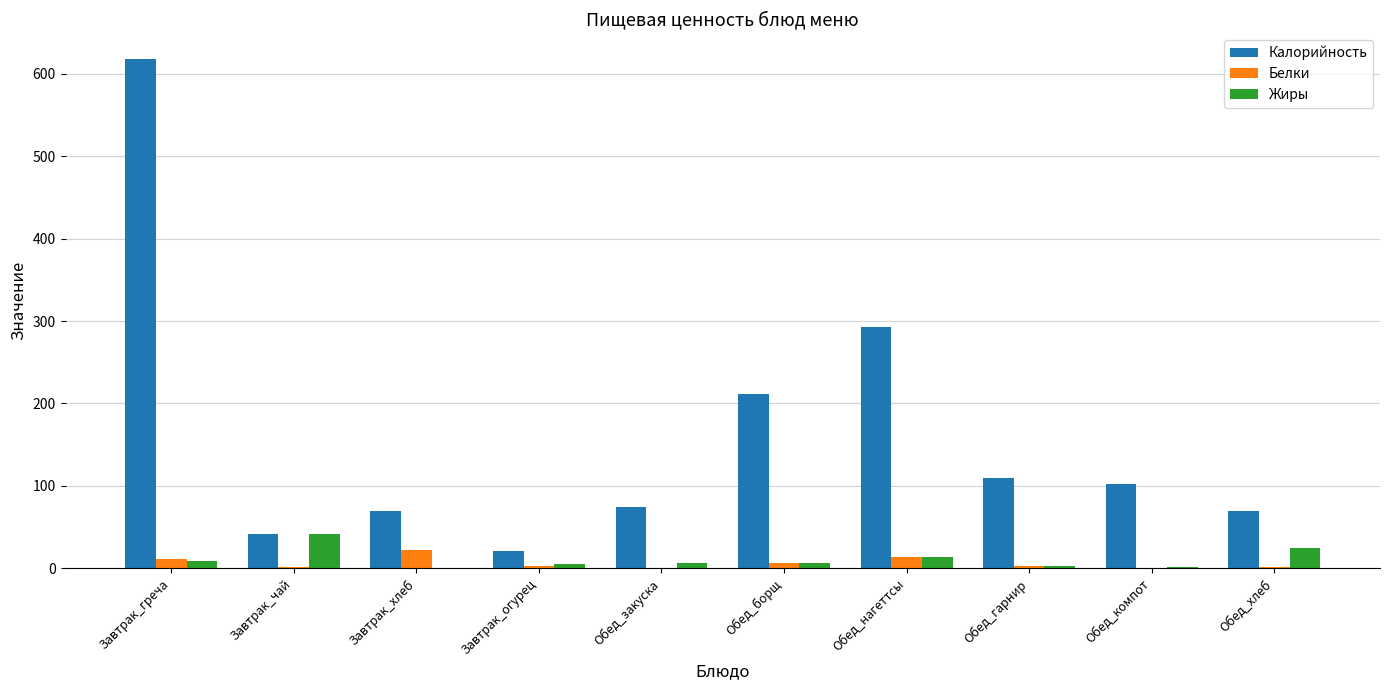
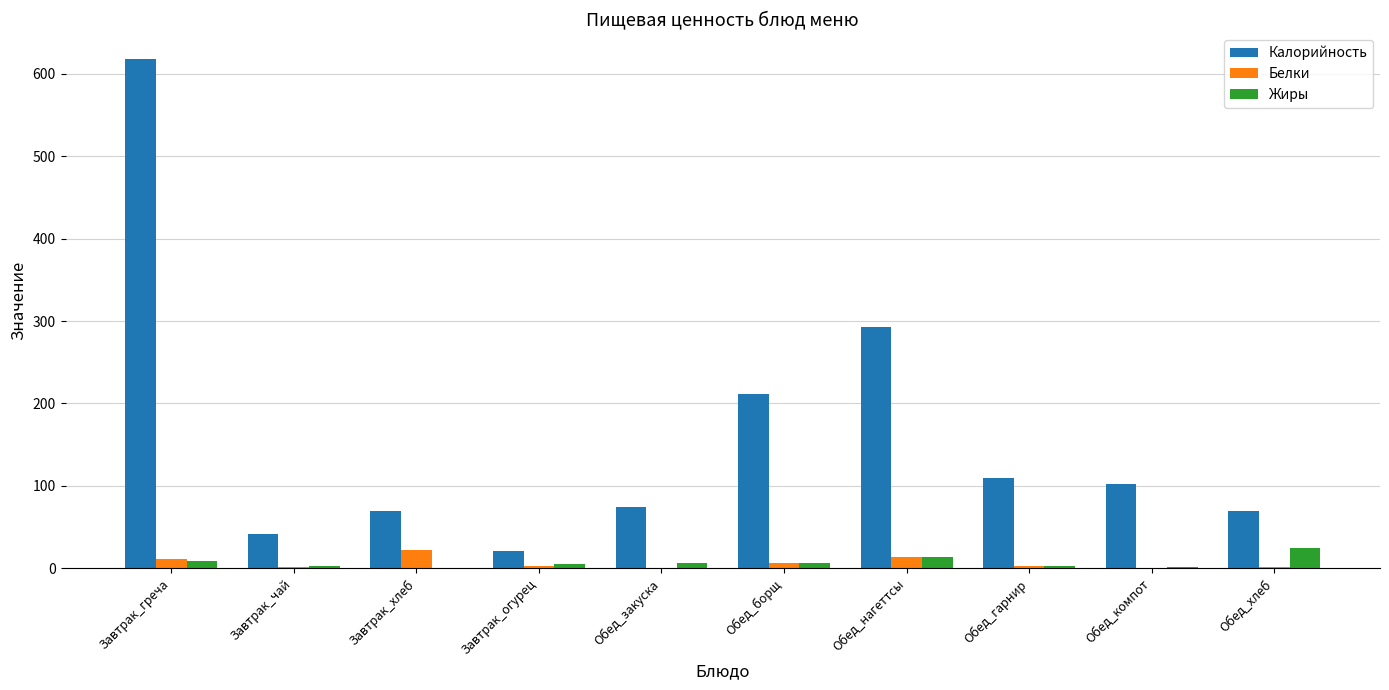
  {
    "Калорийность": {
      "Завтрак_греча": 620,
      "Завтрак_чай": 40,
      "Завтрак_хлеб": 70,
      "Завтрак_огурец": 20,
      "Обед_закуска": 80,
      "Обед_борщ": 210,
      "Обед_нагеттсы": 290,
      "Обед_гарнир": 110,
      "Обед_компот": 100,
      "Обед_хлеб": 70
    },
    "Белки": {
      "Завтрак_греча": 10,
      "Завтрак_хлеб": 20,
      "Обед_закуска": 0,
      "Обед_борщ": 10,
      "Обед_нагеттсы": 10,
      "Обед_гарнир": 0
    },
    "Жиры": {
      "Завтрак_греча": 10,
-     "Завтрак_чай": 40,
+     "Завтрак_чай": 0,
      "Завтрак_огурец": 10,
      "Обед_закуска": 10,
      "Обед_борщ": 10,
      "Обед_нагеттсы": 10,
      "Обед_хлеб": 20
    }
  }
